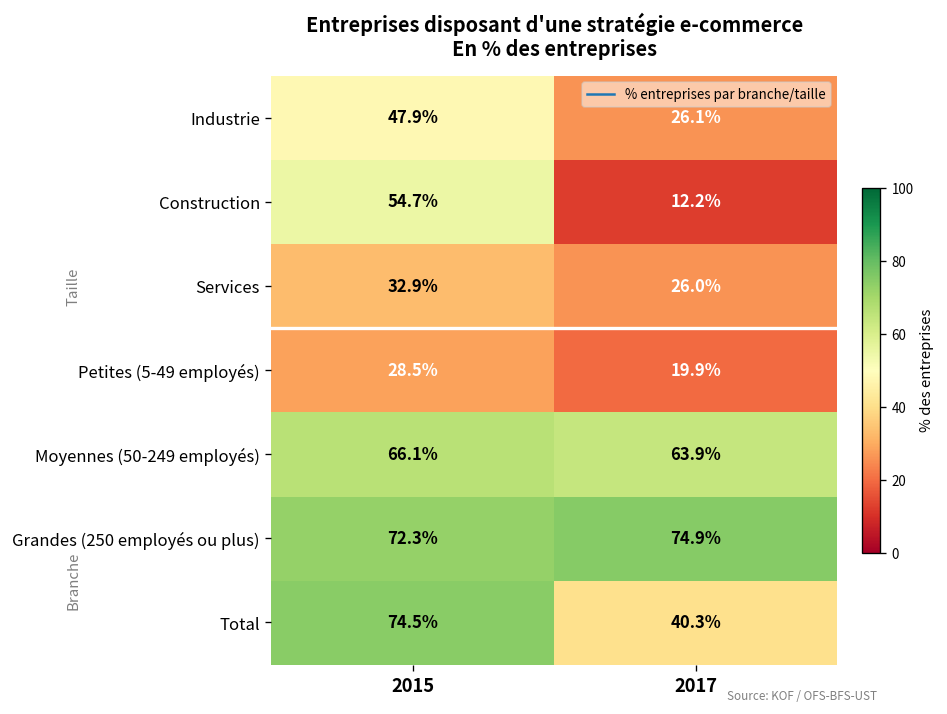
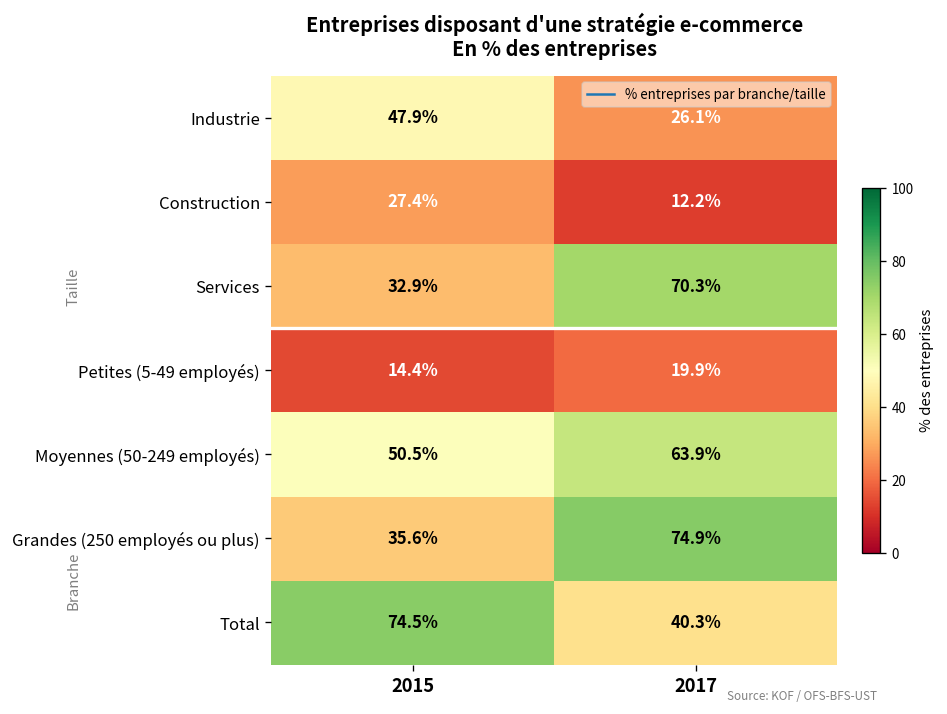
  {
    "Industrie": {
      "2015": "47.9%",
      "2017": "26.1%"
    },
    "Construction": {
-     "2015": "54.7%",
+     "2015": "27.4%",
      "2017": "12.2%"
    },
    "Services": {
      "2015": "32.9%",
-     "2017": "26.0%"
+     "2017": "70.3%"
    },
    "Petites (5-49 employés)": {
-     "2015": "28.5%",
+     "2015": "14.4%",
      "2017": "19.9%"
    },
    "Moyennes (50-249 employés)": {
-     "2015": "66.1%",
+     "2015": "50.5%",
      "2017": "63.9%"
    },
    "Grandes (250 employés ou plus)": {
-     "2015": "72.3%",
+     "2015": "35.6%",
      "2017": "74.9%"
    },
    "Total": {
      "2015": "74.5%",
      "2017": "40.3%"
    }
  }
